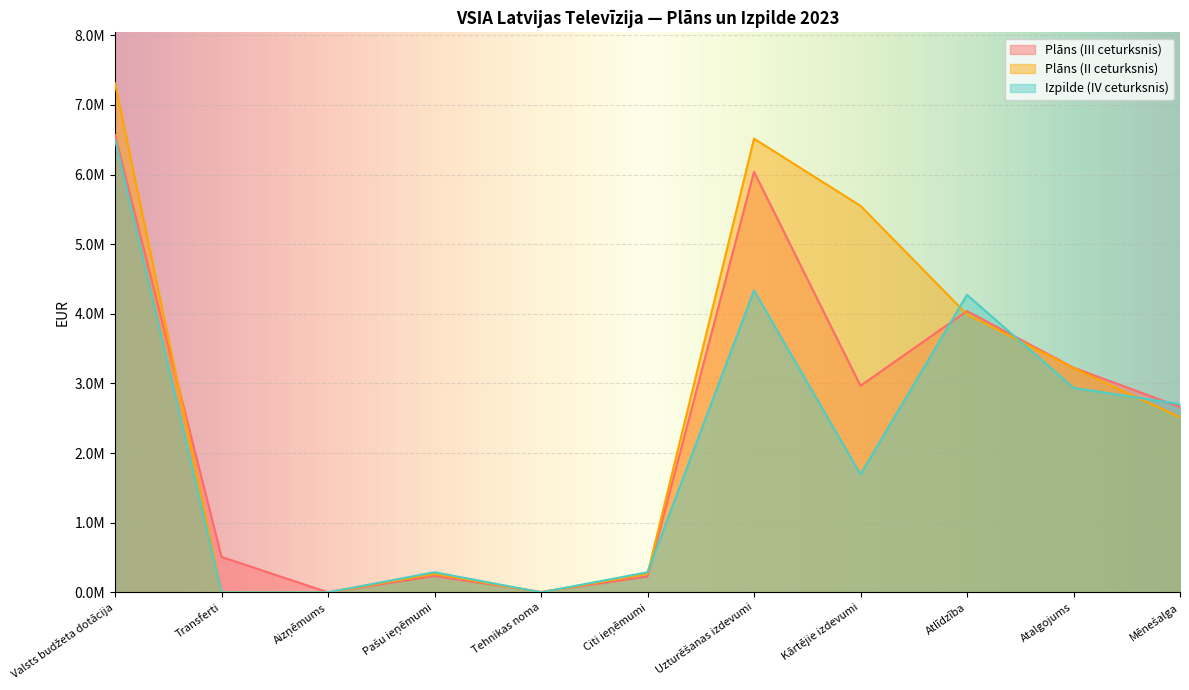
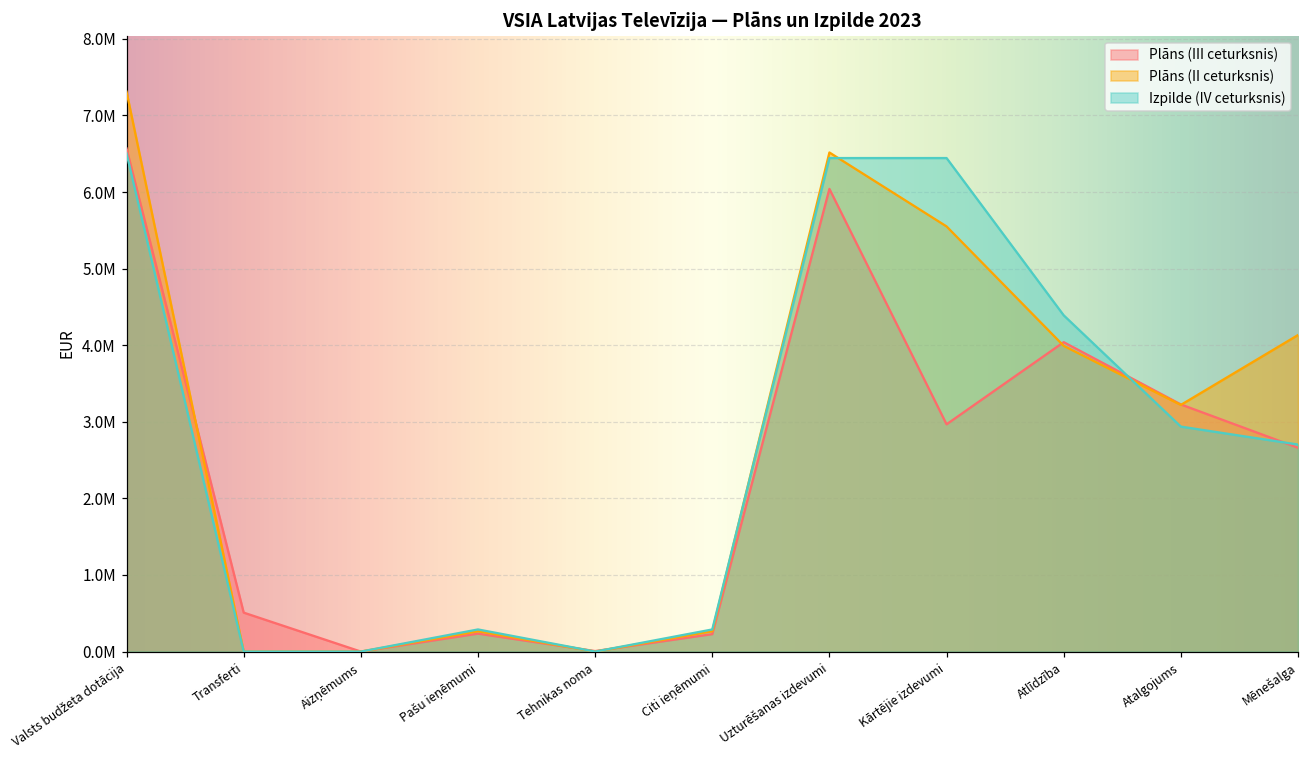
  {
    "Plāns (III ceturksnis)": {
      "Valsts budžeta dotācija": 6600000,
      "Transferti": 500000,
      "Citi ieņēmumi": 200000,
      "Uzturēšanas izdevumi": 6000000,
      "Kārtējie izdevumi": 3000000,
      "Atlīdzība": 4000000,
      "Mēnešalga": 2700000
    },
    "Plāns (II ceturksnis)": {
      "Valsts budžeta dotācija": 7300000,
      "Uzturēšanas izdevumi": 6500000,
      "Kārtējie izdevumi": 5600000,
      "Atlīdzība": 4000000,
-     "Mēnešalga": 2500000
+     "Mēnešalga": 4100000
    },
    "Izpilde (IV ceturksnis)": {
      "Valsts budžeta dotācija": 6500000,
-     "Uzturēšanas izdevumi": 4300000,
-     "Kārtējie izdevumi": 1700000,
-     "Atlīdzība": 4300000,
+     "Uzturēšanas izdevumi": 6400000,
+     "Kārtējie izdevumi": 6400000,
+     "Atlīdzība": 4400000,
      "Atalgojums": 2900000,
      "Mēnešalga": 2700000
    }
  }
